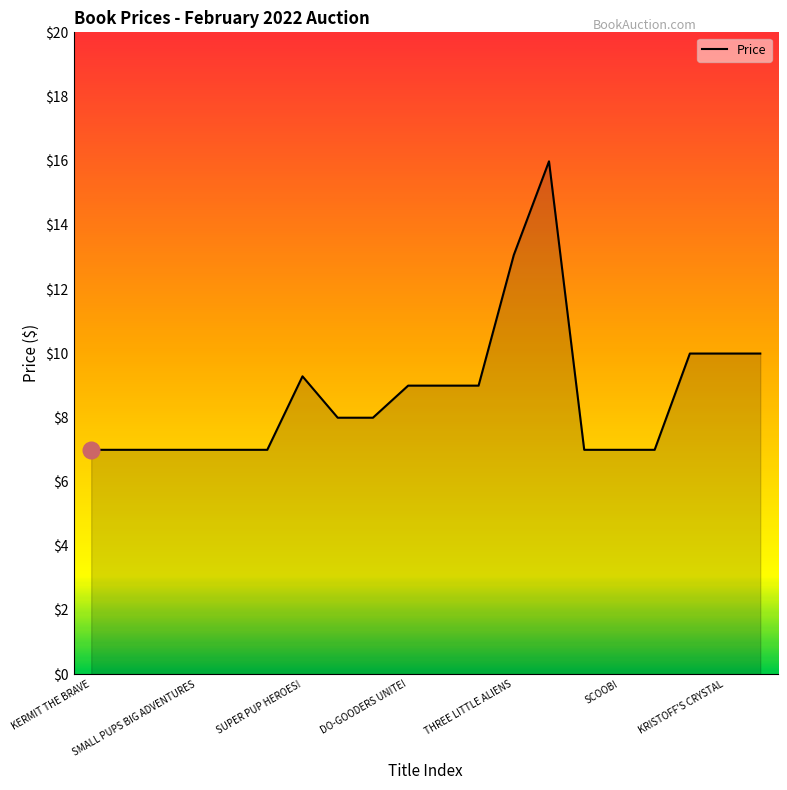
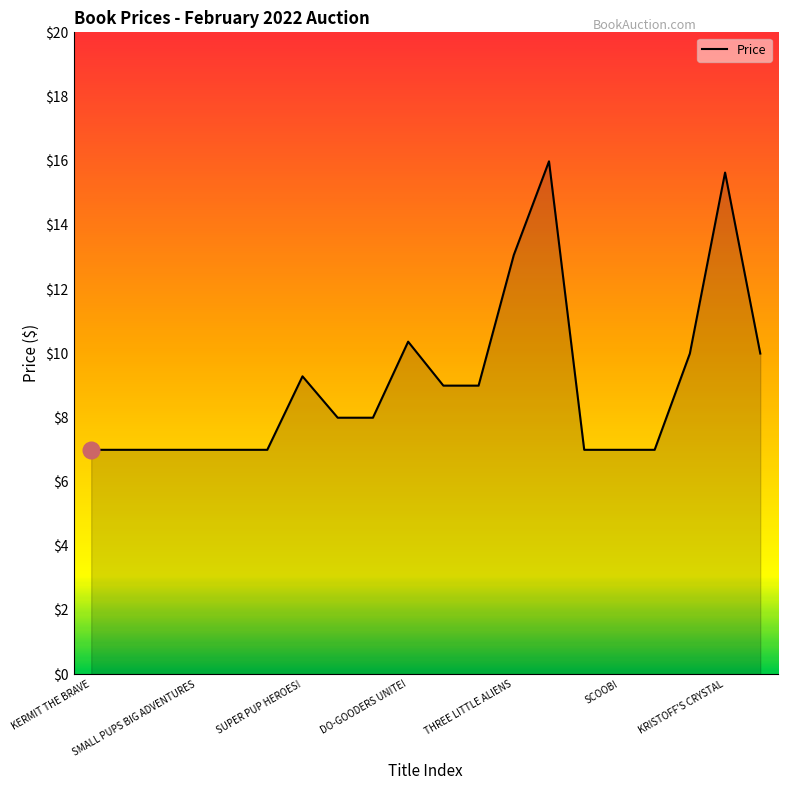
  {
    "Price": {
      "SMALL PUPS BIG ADVENTURES": "$7.0",
      "SUPER PUP HEROES!": "$9.3",
-     "DO-GOODERS UNITE!": "$9.0",
+     "DO-GOODERS UNITE!": "$10.4",
      "THREE LITTLE ALIENS": "$13.1",
      "SCOOB!": "$7.0",
-     "KRISTOFF'S CRYSTAL": "$10.0"
+     "KRISTOFF'S CRYSTAL": "$15.6"
    }
  }
